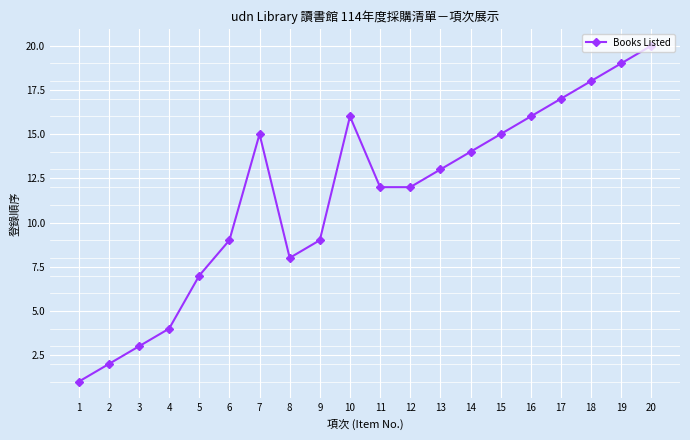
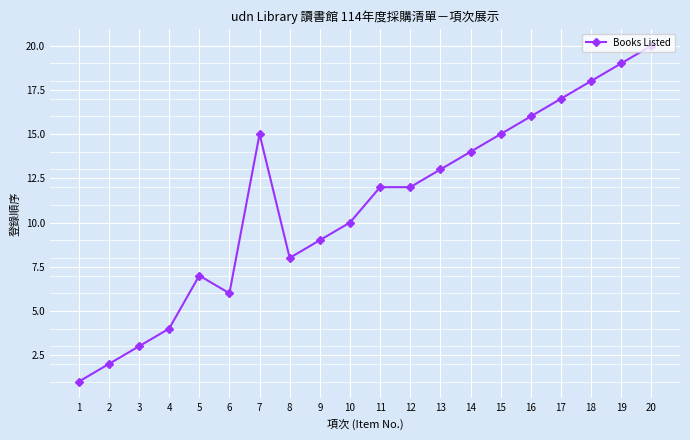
  {
    "1": 1,
    "2": 2,
    "3": 3,
    "4": 4,
    "5": 7,
-   "6": 9,
+   "6": 6,
    "7": 15,
    "8": 8,
    "9": 9,
-   "10": 16,
+   "10": 10,
    "11": 12,
    "12": 12,
    "13": 13,
    "14": 14,
    "15": 15,
    "16": 16,
    "17": 17,
    "18": 18,
    "19": 19
  }
